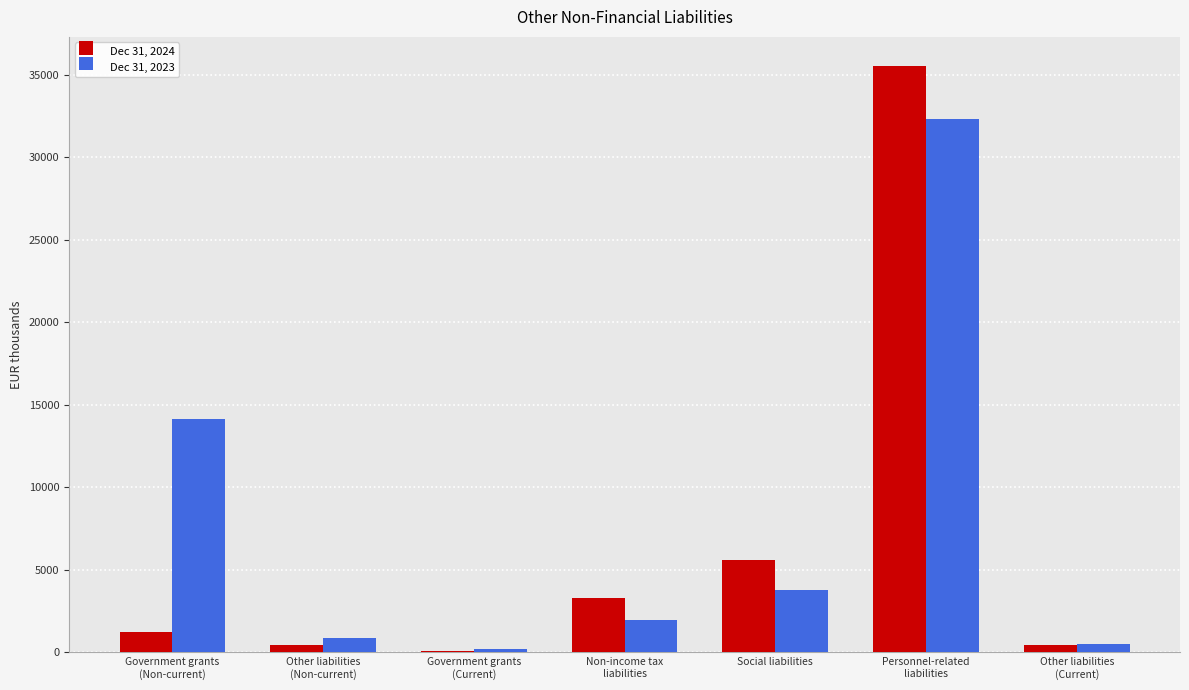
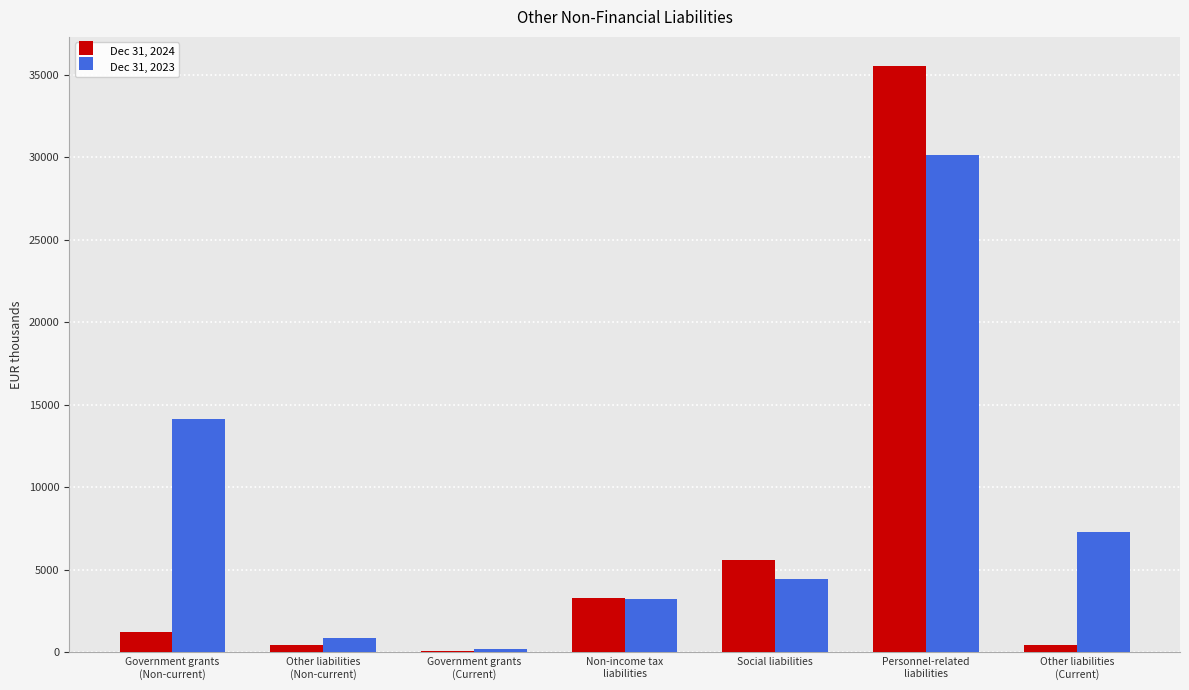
  {
    "Dec 31, 2024": {
      "Government grants (Non-current)": 1300,
      "Other liabilities (Non-current)": 500,
      "Non-income tax liabilities": 3300,
      "Social liabilities": 5600,
      "Personnel-related liabilities": 35500,
      "Other liabilities (Current)": 400
    },
    "Dec 31, 2023": {
      "Government grants (Non-current)": 14100,
      "Other liabilities (Non-current)": 900,
      "Government grants (Current)": 200,
-     "Non-income tax liabilities": 2000,
-     "Social liabilities": 3800,
-     "Personnel-related liabilities": 32300,
-     "Other liabilities (Current)": 500
+     "Non-income tax liabilities": 3200,
+     "Social liabilities": 4500,
+     "Personnel-related liabilities": 30200,
+     "Other liabilities (Current)": 7300
    }
  }
